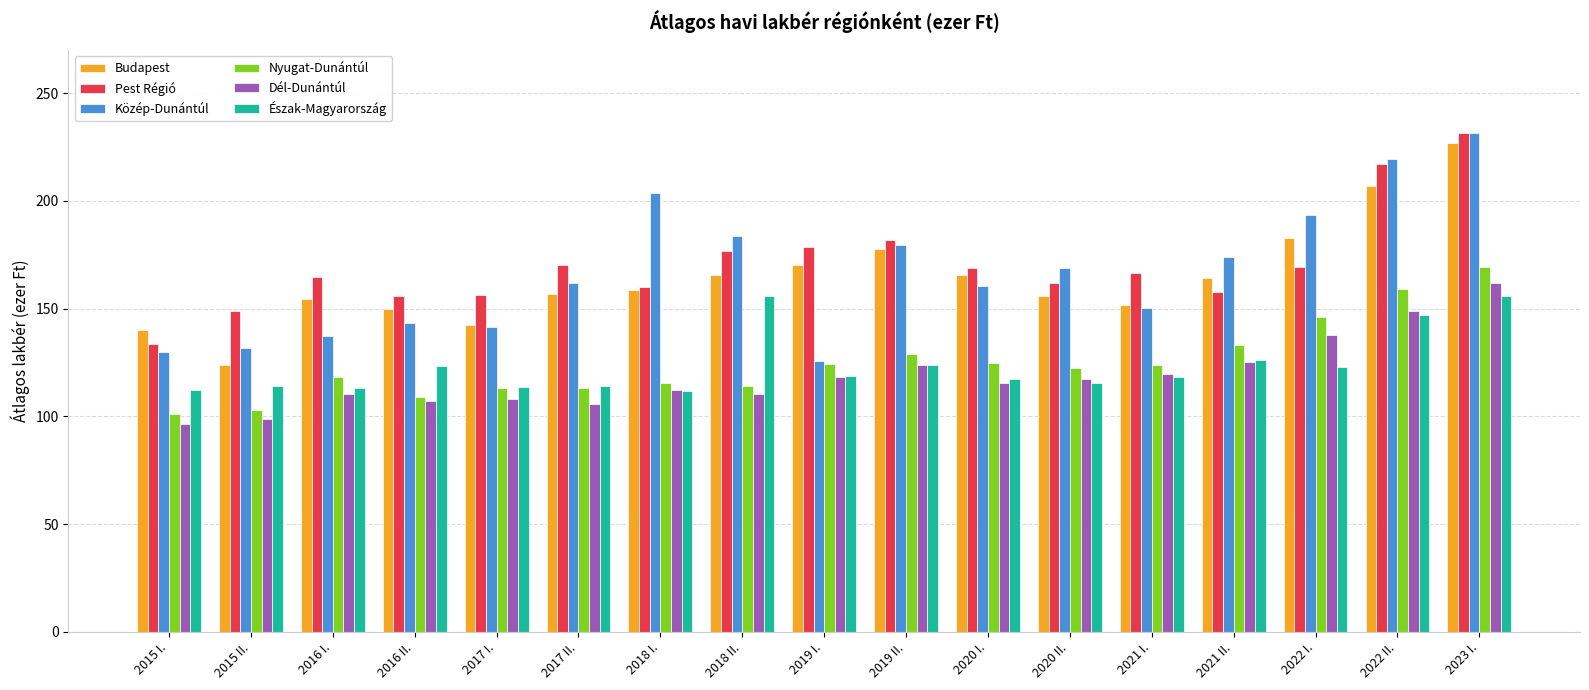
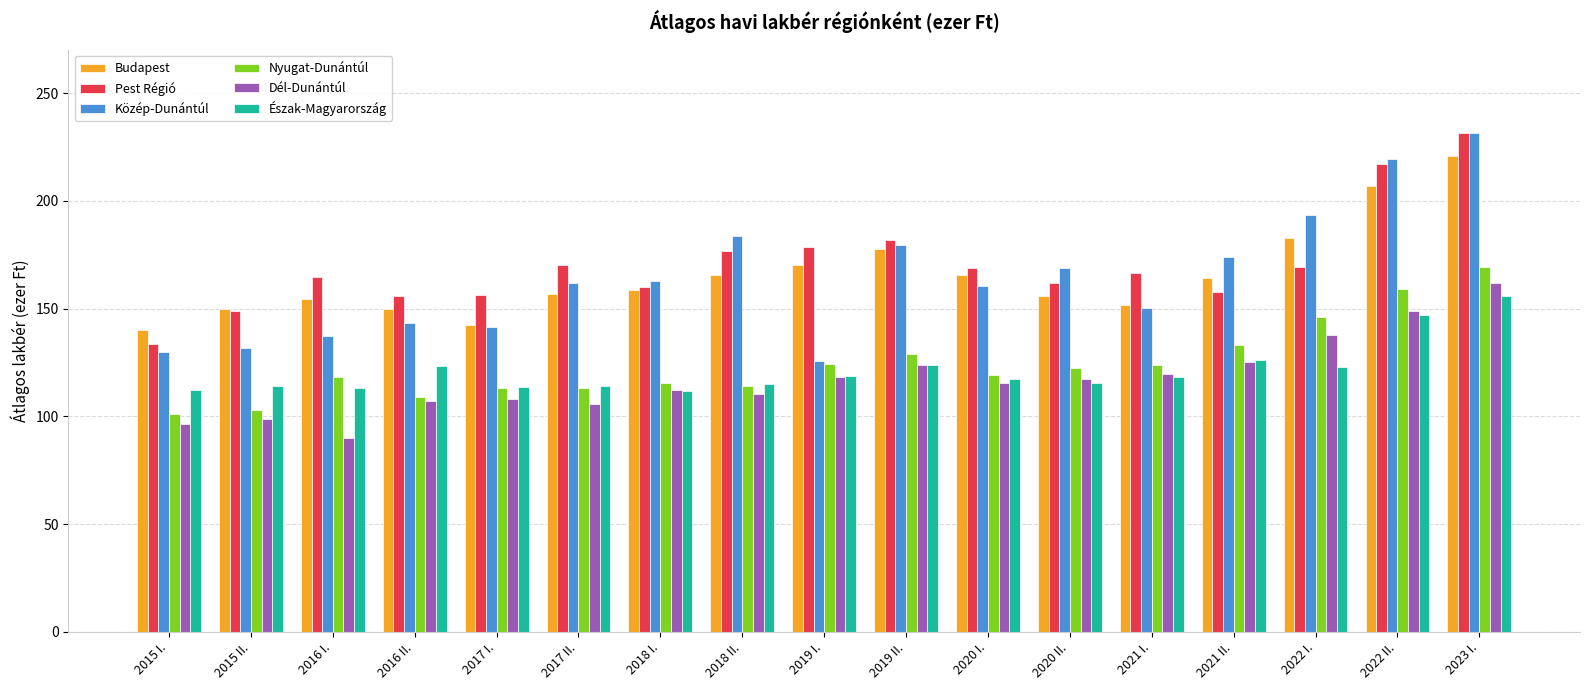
  {
    "Budapest": {
      "2015 I.": 140,
-     "2015 II.": 124,
+     "2015 II.": 150,
      "2016 I.": 155,
      "2016 II.": 150,
      "2017 I.": 143,
      "2017 II.": 157,
      "2018 I.": 159,
      "2018 II.": 166,
      "2019 I.": 170,
      "2019 II.": 177,
      "2020 I.": 165,
      "2020 II.": 156,
      "2021 I.": 152,
      "2021 II.": 164,
      "2022 I.": 183,
      "2022 II.": 207,
-     "2023 I.": 227
+     "2023 I.": 221
    },
    "Pest Régió": {
      "2015 I.": 133,
      "2015 II.": 149,
      "2016 I.": 164,
      "2016 II.": 156,
      "2017 I.": 156,
      "2017 II.": 170,
      "2018 I.": 160,
      "2018 II.": 177,
      "2019 I.": 178,
      "2019 II.": 182,
      "2020 I.": 169,
      "2020 II.": 162,
      "2021 I.": 166,
      "2021 II.": 158,
      "2022 I.": 169,
      "2022 II.": 217,
      "2023 I.": 231
    },
    "Közép-Dunántúl": {
      "2015 I.": 130,
      "2015 II.": 132,
      "2016 I.": 137,
      "2016 II.": 143,
      "2017 I.": 141,
      "2017 II.": 162,
-     "2018 I.": 203,
+     "2018 I.": 163,
      "2018 II.": 184,
      "2019 I.": 126,
      "2019 II.": 179,
      "2020 I.": 160,
      "2020 II.": 169,
      "2021 I.": 150,
      "2021 II.": 174,
      "2022 I.": 193,
      "2022 II.": 220,
      "2023 I.": 231
    },
    "Nyugat-Dunántúl": {
      "2015 I.": 101,
      "2015 II.": 103,
      "2016 I.": 118,
      "2016 II.": 109,
      "2017 I.": 113,
      "2017 II.": 113,
      "2018 I.": 116,
      "2018 II.": 114,
      "2019 I.": 124,
      "2019 II.": 129,
-     "2020 I.": 125,
+     "2020 I.": 119,
      "2020 II.": 122,
      "2021 I.": 124,
      "2021 II.": 133,
      "2022 I.": 146,
      "2022 II.": 159,
      "2023 I.": 169
    },
    "Dél-Dunántúl": {
      "2015 I.": 96,
      "2015 II.": 99,
-     "2016 I.": 110,
+     "2016 I.": 90,
      "2016 II.": 107,
      "2017 I.": 108,
      "2017 II.": 106,
      "2018 I.": 112,
      "2018 II.": 110,
      "2019 I.": 118,
      "2019 II.": 124,
      "2020 I.": 115,
      "2020 II.": 117,
      "2021 I.": 120,
      "2021 II.": 125,
      "2022 I.": 138,
      "2022 II.": 149,
      "2023 I.": 162
    },
    "Észak-Magyarország": {
      "2015 I.": 112,
      "2015 II.": 114,
      "2016 I.": 113,
      "2016 II.": 123,
      "2017 I.": 114,
      "2017 II.": 114,
      "2018 I.": 112,
-     "2018 II.": 156,
+     "2018 II.": 115,
      "2019 I.": 119,
      "2019 II.": 124,
      "2020 I.": 117,
      "2020 II.": 115,
      "2021 I.": 118,
      "2021 II.": 126,
      "2022 I.": 123,
      "2022 II.": 147,
      "2023 I.": 156
    }
  }
